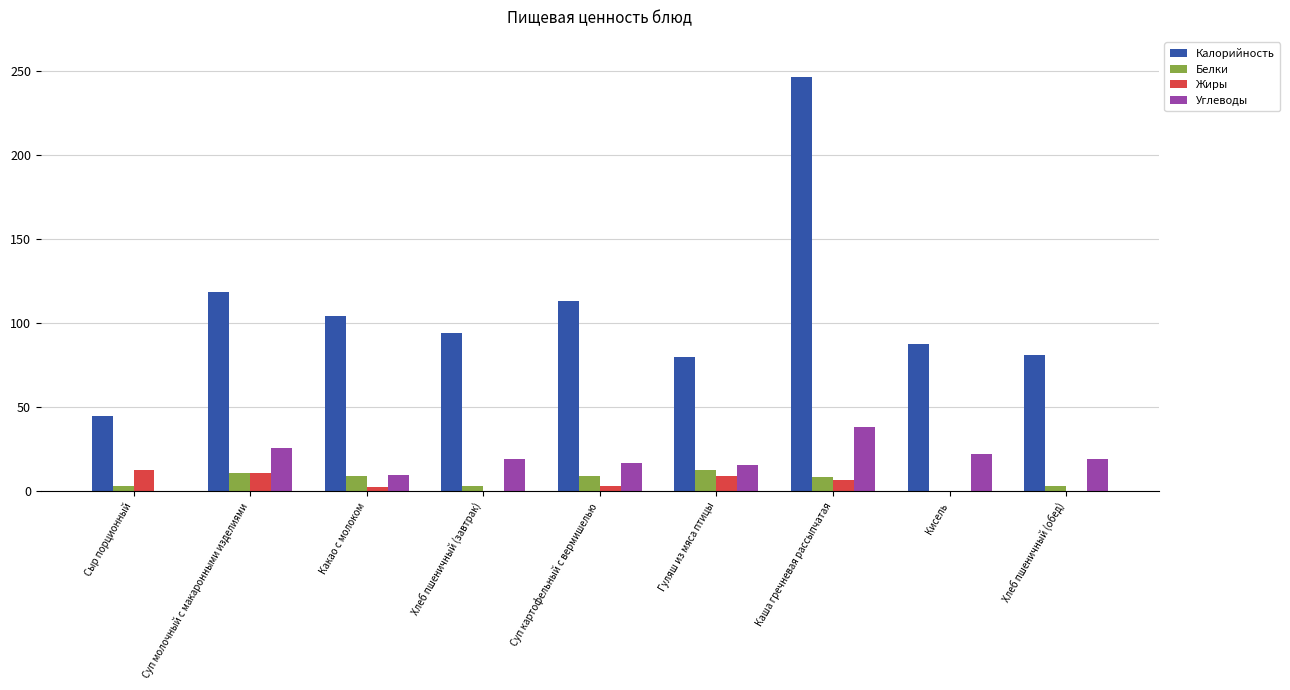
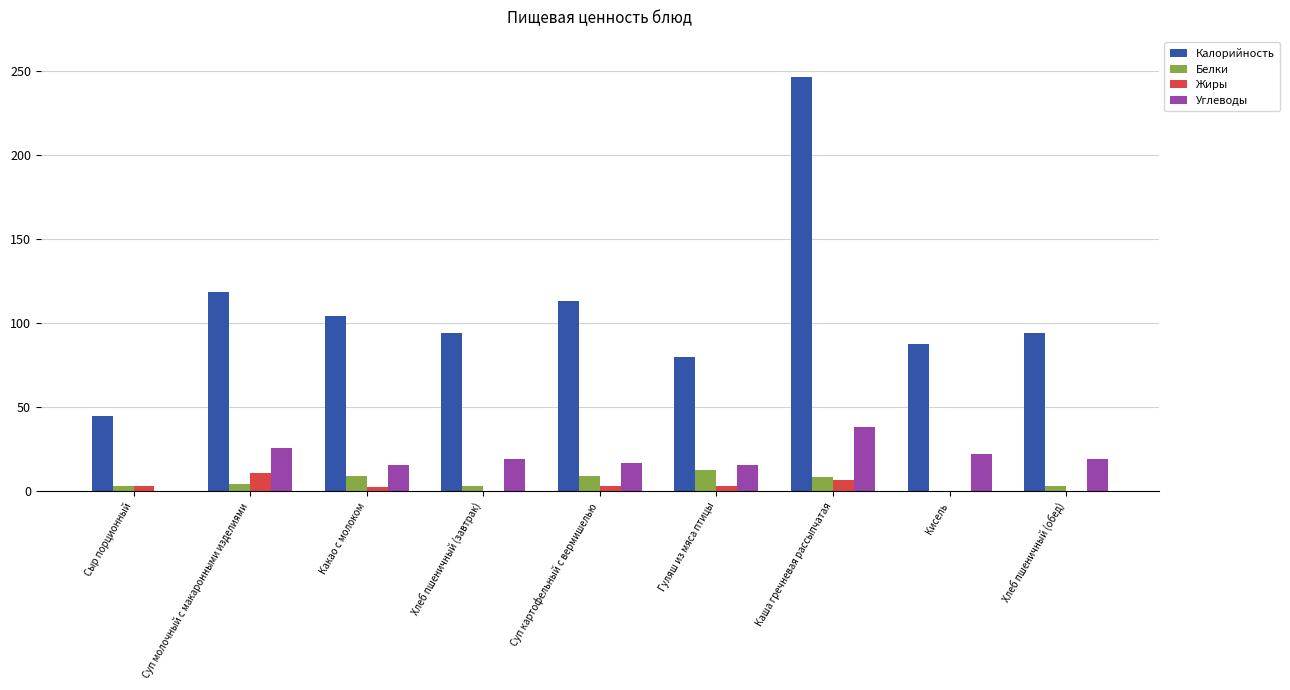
  {
    "Калорийность": {
      "Сыр порционный": 45,
      "Суп молочный с макаронными изделиями": 118,
      "Какао с молоком": 104,
      "Хлеб пшеничный (завтрак)": 94,
      "Суп картофельный с вермишелью": 113,
      "Гуляш из мяса птицы": 80,
      "Каша гречневая рассыпчатая": 246,
      "Кисель": 88,
-     "Хлеб пшеничный (обед)": 81
+     "Хлеб пшеничный (обед)": 94
    },
    "Белки": {
      "Сыр порционный": 3,
-     "Суп молочный с макаронными изделиями": 11,
+     "Суп молочный с макаронными изделиями": 5,
      "Какао с молоком": 9,
      "Хлеб пшеничный (завтрак)": 3,
      "Суп картофельный с вермишелью": 9,
      "Гуляш из мяса птицы": 13,
      "Каша гречневая рассыпчатая": 8,
      "Хлеб пшеничный (обед)": 3
    },
    "Жиры": {
-     "Сыр порционный": 12,
+     "Сыр порционный": 3,
      "Суп молочный с макаронными изделиями": 11,
      "Какао с молоком": 3,
      "Суп картофельный с вермишелью": 3,
-     "Гуляш из мяса птицы": 9,
+     "Гуляш из мяса птицы": 3,
      "Каша гречневая рассыпчатая": 7
    },
    "Углеводы": {
      "Суп молочный с макаронными изделиями": 26,
-     "Какао с молоком": 10,
+     "Какао с молоком": 16,
      "Хлеб пшеничный (завтрак)": 19,
      "Суп картофельный с вермишелью": 17,
      "Гуляш из мяса птицы": 16,
      "Каша гречневая рассыпчатая": 38,
      "Кисель": 22,
      "Хлеб пшеничный (обед)": 19
    }
  }
